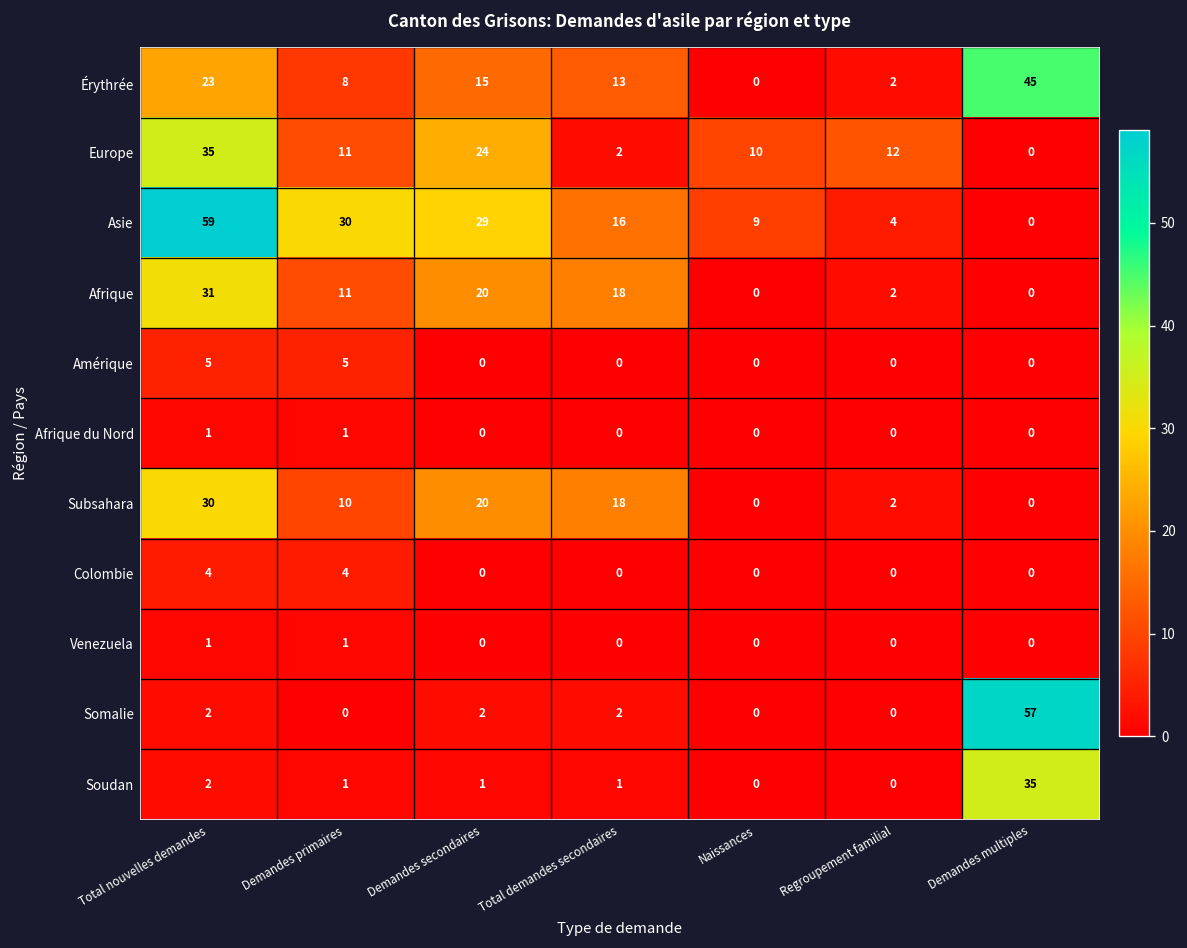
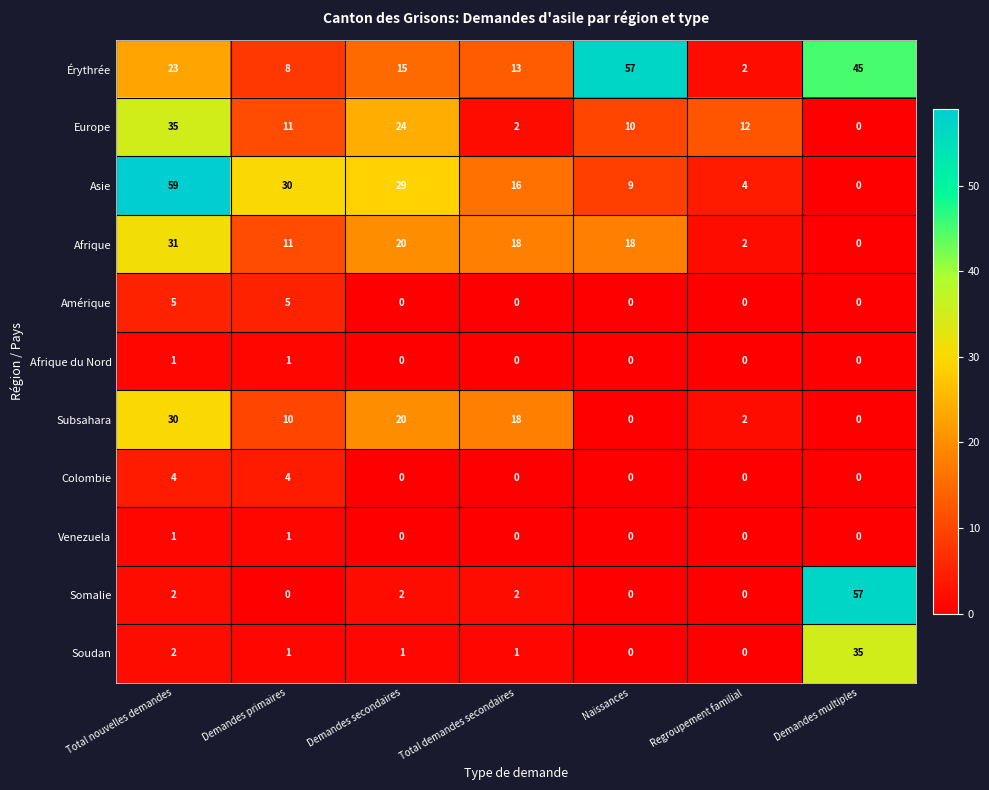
  {
    "Érythrée": {
      "Total nouvelles demandes": 23,
      "Demandes primaires": 8,
      "Demandes secondaires": 15,
      "Total demandes secondaires": 13,
-     "Naissances": 0,
+     "Naissances": 57,
      "Regroupement familial": 2,
      "Demandes multiples": 45
    },
    "Europe": {
      "Total nouvelles demandes": 35,
      "Demandes primaires": 11,
      "Demandes secondaires": 24,
      "Total demandes secondaires": 2,
      "Naissances": 10,
      "Regroupement familial": 12,
      "Demandes multiples": 0
    },
    "Asie": {
      "Total nouvelles demandes": 59,
      "Demandes primaires": 30,
      "Demandes secondaires": 29,
      "Total demandes secondaires": 16,
      "Naissances": 9,
      "Regroupement familial": 4,
      "Demandes multiples": 0
    },
    "Afrique": {
      "Total nouvelles demandes": 31,
      "Demandes primaires": 11,
      "Demandes secondaires": 20,
      "Total demandes secondaires": 18,
-     "Naissances": 0,
+     "Naissances": 18,
      "Regroupement familial": 2,
      "Demandes multiples": 0
    },
    "Amérique": {
      "Total nouvelles demandes": 5,
      "Demandes primaires": 5,
      "Demandes secondaires": 0,
      "Total demandes secondaires": 0,
      "Naissances": 0,
      "Regroupement familial": 0,
      "Demandes multiples": 0
    },
    "Afrique du Nord": {
      "Total nouvelles demandes": 1,
      "Demandes primaires": 1,
      "Demandes secondaires": 0,
      "Total demandes secondaires": 0,
      "Naissances": 0,
      "Regroupement familial": 0,
      "Demandes multiples": 0
    },
    "Subsahara": {
      "Total nouvelles demandes": 30,
      "Demandes primaires": 10,
      "Demandes secondaires": 20,
      "Total demandes secondaires": 18,
      "Naissances": 0,
      "Regroupement familial": 2,
      "Demandes multiples": 0
    },
    "Colombie": {
      "Total nouvelles demandes": 4,
      "Demandes primaires": 4,
      "Demandes secondaires": 0,
      "Total demandes secondaires": 0,
      "Naissances": 0,
      "Regroupement familial": 0,
      "Demandes multiples": 0
    },
    "Venezuela": {
      "Total nouvelles demandes": 1,
      "Demandes primaires": 1,
      "Demandes secondaires": 0,
      "Total demandes secondaires": 0,
      "Naissances": 0,
      "Regroupement familial": 0,
      "Demandes multiples": 0
    },
    "Somalie": {
      "Total nouvelles demandes": 2,
      "Demandes primaires": 0,
      "Demandes secondaires": 2,
      "Total demandes secondaires": 2,
      "Naissances": 0,
      "Regroupement familial": 0,
      "Demandes multiples": 57
    },
    "Soudan": {
      "Total nouvelles demandes": 2,
      "Demandes primaires": 1,
      "Demandes secondaires": 1,
      "Total demandes secondaires": 1,
      "Naissances": 0,
      "Regroupement familial": 0,
      "Demandes multiples": 35
    }
  }
